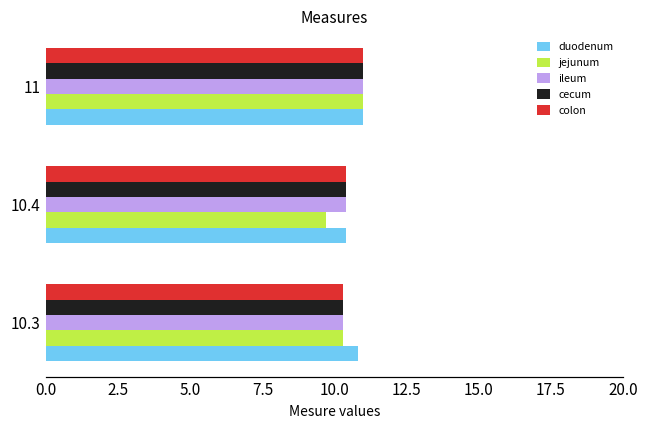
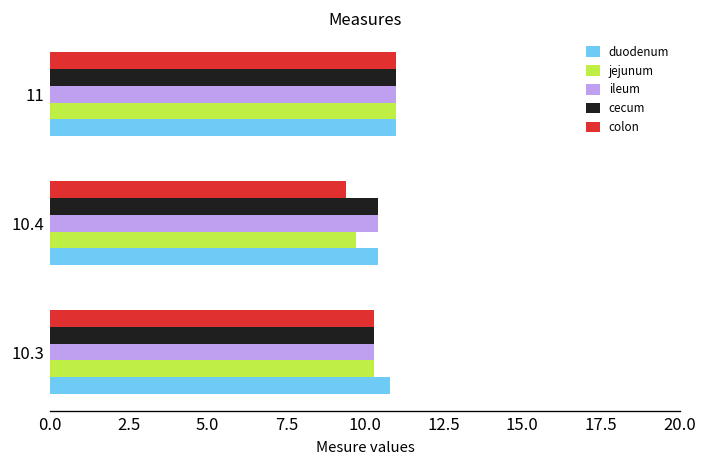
  {
    "duodenum": {
      "11": 11.0,
      "10.4": 10.4,
      "10.3": 10.8
    },
    "jejunum": {
      "11": 11.0,
      "10.4": 9.7,
      "10.3": 10.3
    },
    "ileum": {
      "11": 11.0,
      "10.4": 10.4,
      "10.3": 10.3
    },
    "cecum": {
      "11": 11.0,
      "10.4": 10.4,
      "10.3": 10.3
    },
    "colon": {
      "11": 11.0,
-     "10.4": 10.4,
+     "10.4": 9.4,
      "10.3": 10.3
    }
  }
